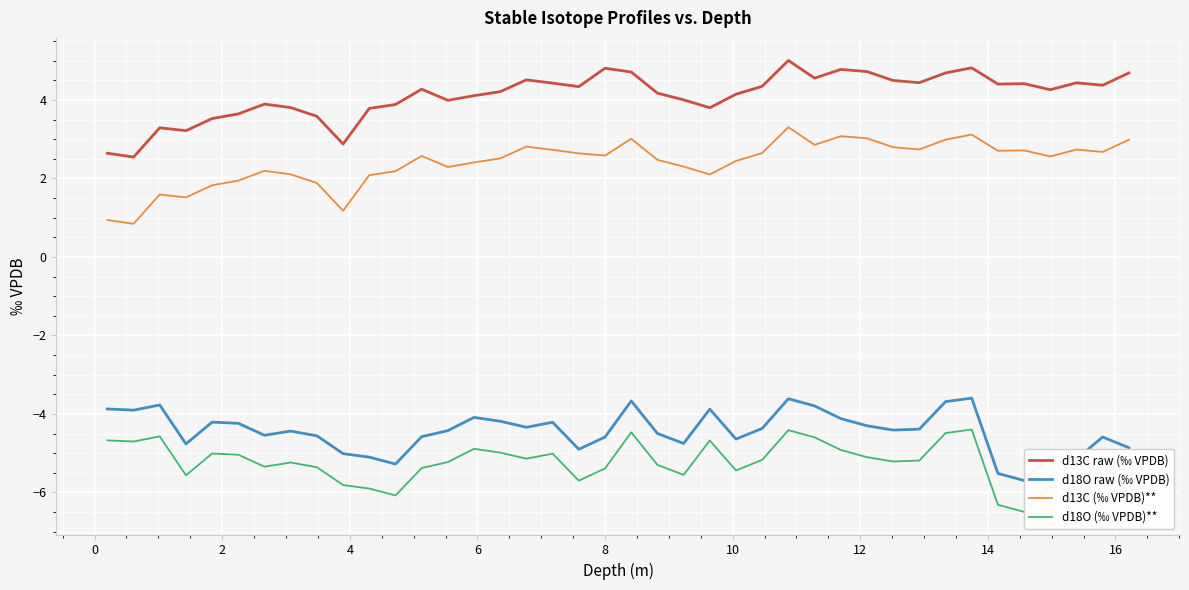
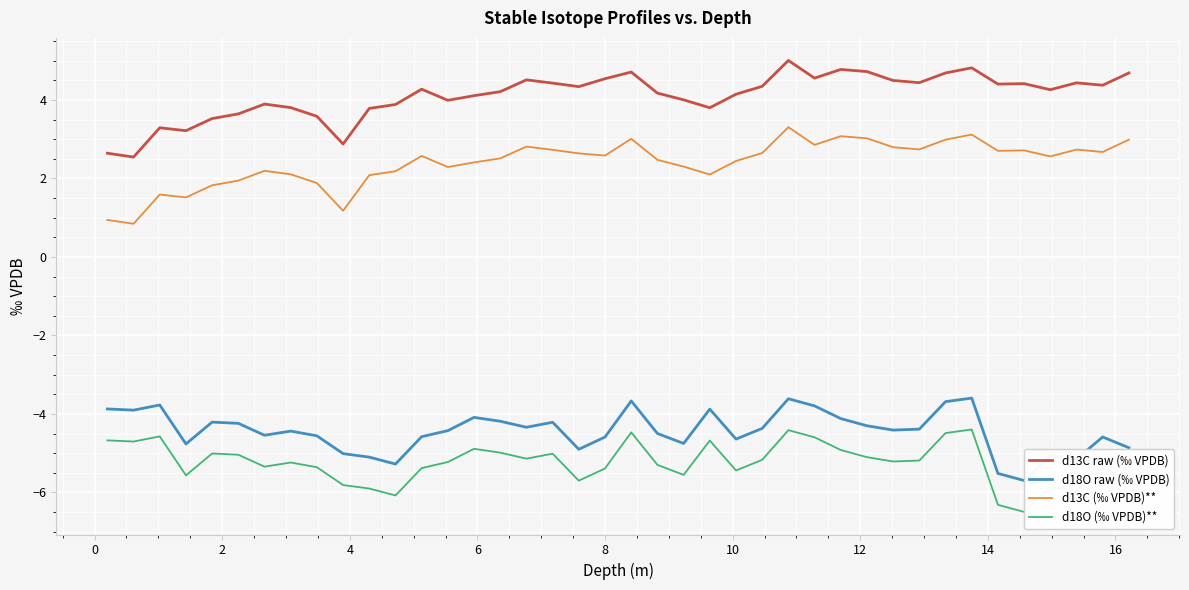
  {
    "d13C raw (‰ VPDB)": {
-     "8": 4.8
+     "8": 4.5
    },
    "d18O raw (‰ VPDB)": {
      "8": -4.6
    },
    "d13C (‰ VPDB)**": {
      "8": 2.6
    },
    "d18O (‰ VPDB)**": {
      "8": -5.4
    }
  }
